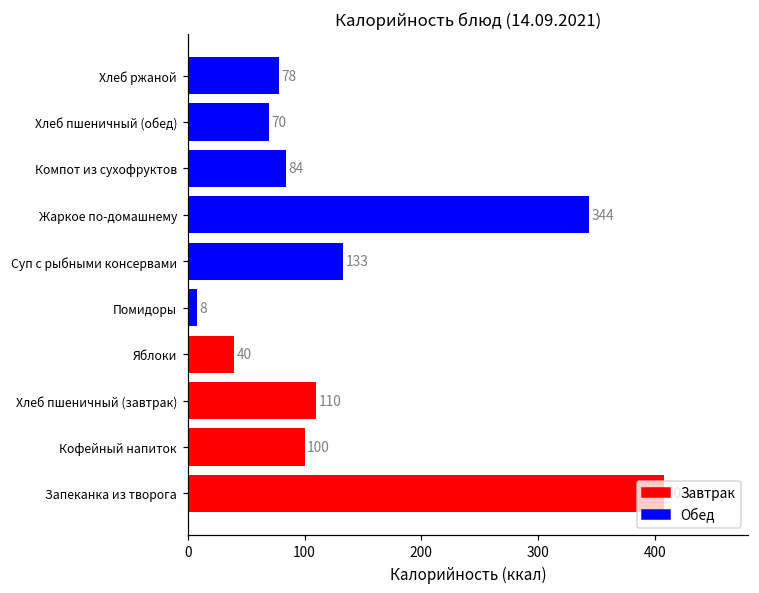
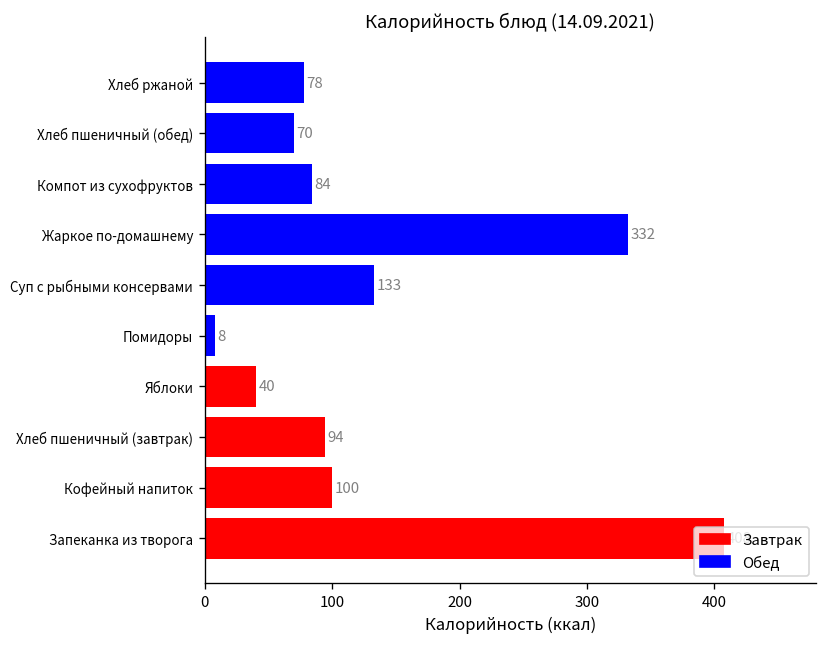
  {
    "Хлеб ржаной": 78,
    "Хлеб пшеничный (обед)": 70,
    "Компот из сухофруктов": 84,
-   "Жаркое по-домашнему": 344,
+   "Жаркое по-домашнему": 332,
    "Суп с рыбными консервами": 133,
    "Помидоры": 8,
    "Яблоки": 40,
-   "Хлеб пшеничный (завтрак)": 110,
+   "Хлеб пшеничный (завтрак)": 94,
    "Кофейный напиток": 100
  }
